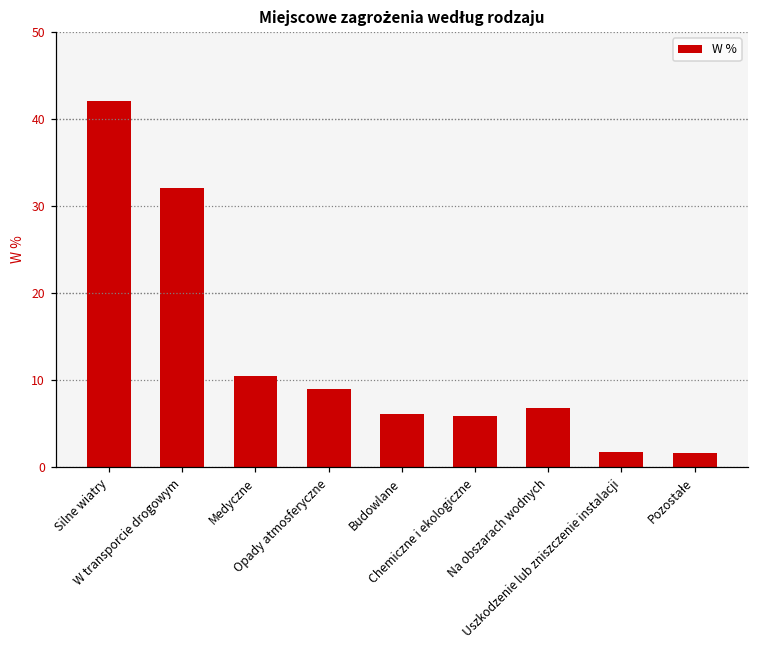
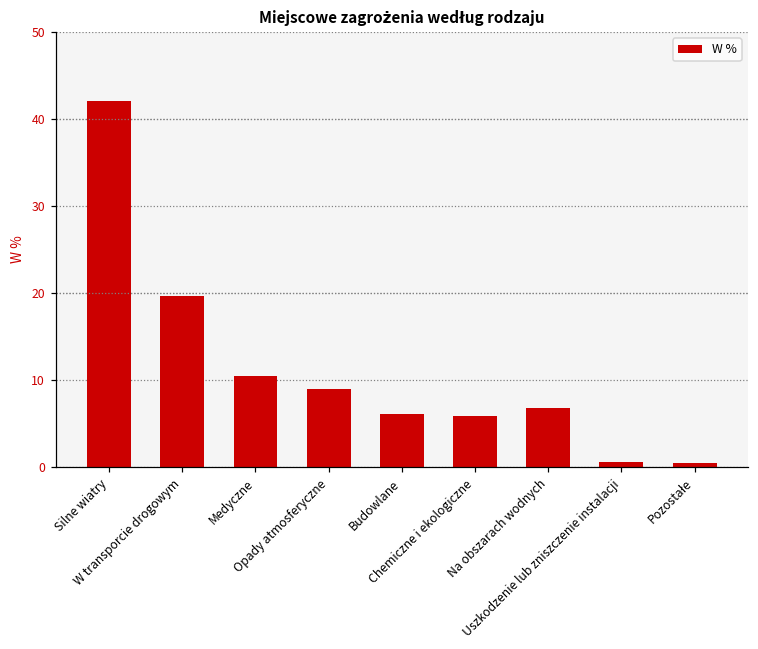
  {
    "Silne wiatry": 42,
-   "W transporcie drogowym": 32,
+   "W transporcie drogowym": 20,
    "Medyczne": 11,
    "Opady atmosferyczne": 9,
    "Budowlane": 6,
    "Chemiczne i ekologiczne": 6,
    "Na obszarach wodnych": 7,
-   "Uszkodzenie lub zniszczenie instalacji": 2,
-   "Pozostałe": 2
+   "Uszkodzenie lub zniszczenie instalacji": 1,
+   "Pozostałe": 1
  }
